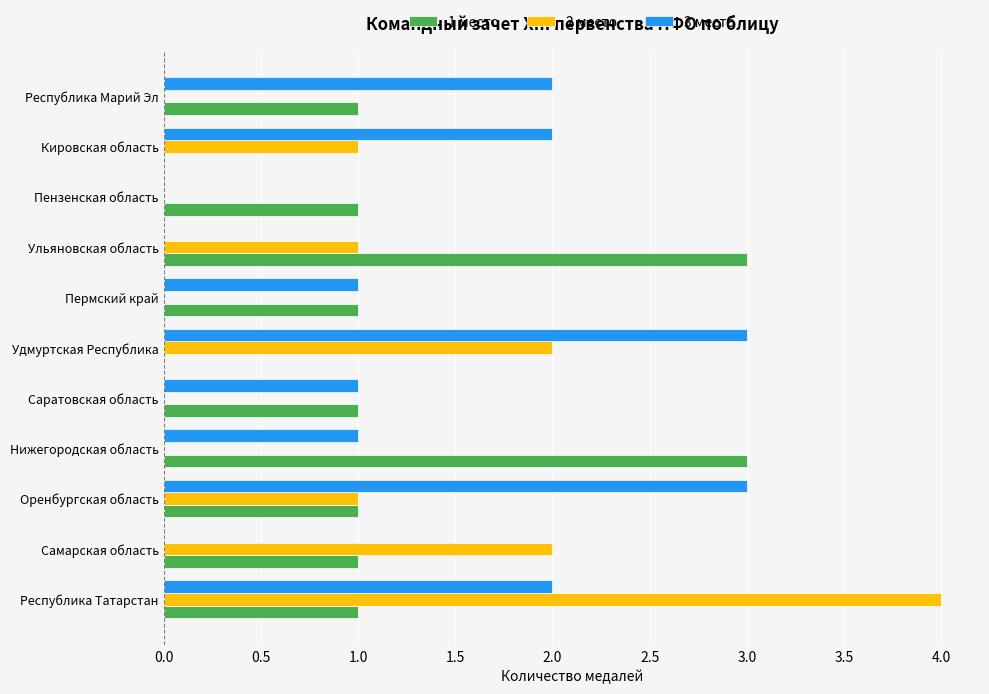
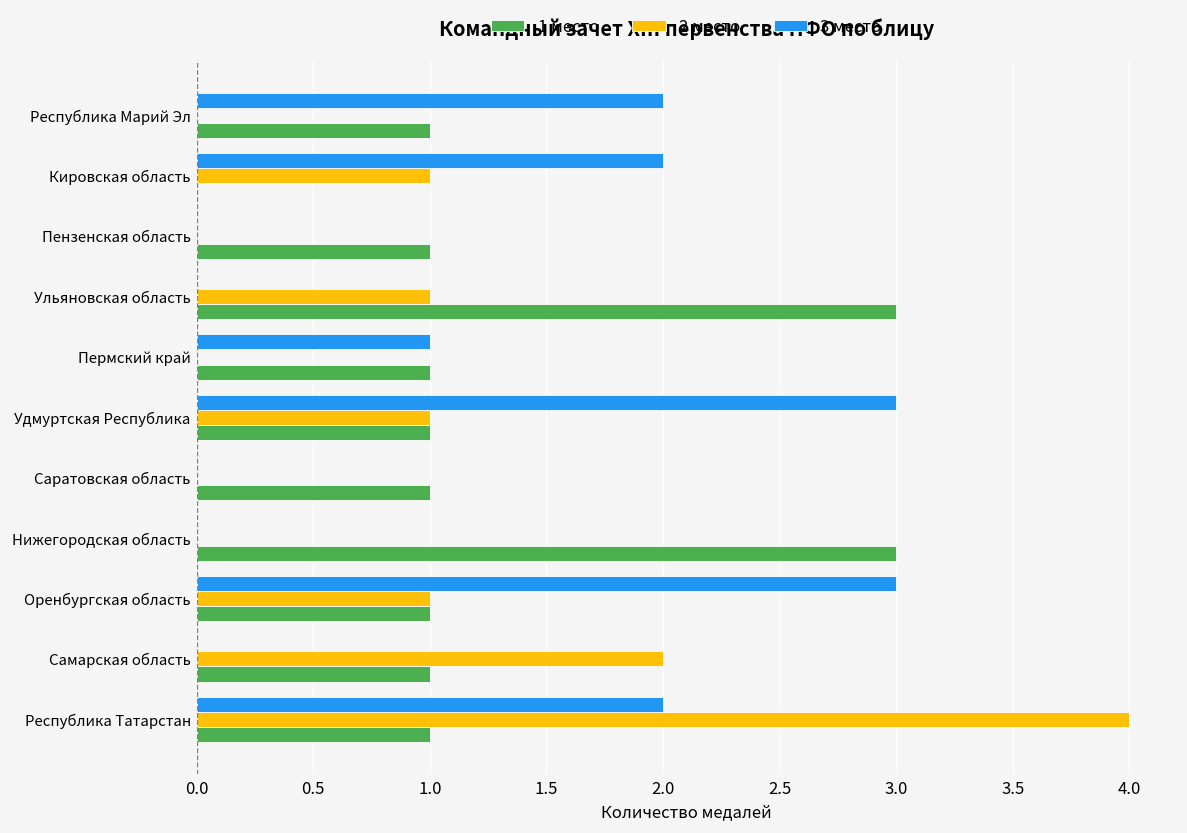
  {
    "1 место": {
      "Республика Марий Эл": 1,
      "Кировская область": 0,
      "Пензенская область": 1,
      "Ульяновская область": 3,
      "Пермский край": 1,
-     "Удмуртская Республика": 0,
+     "Удмуртская Республика": 1,
      "Саратовская область": 1,
      "Нижегородская область": 3,
      "Оренбургская область": 1,
      "Самарская область": 1,
      "Республика Татарстан": 1
    },
    "2 место": {
      "Республика Марий Эл": 0,
      "Кировская область": 1,
      "Пензенская область": 0,
      "Ульяновская область": 1,
      "Пермский край": 0,
-     "Удмуртская Республика": 2,
+     "Удмуртская Республика": 1,
      "Саратовская область": 0,
      "Нижегородская область": 0,
      "Оренбургская область": 1,
      "Самарская область": 2,
      "Республика Татарстан": 4
    },
    "3 место": {
      "Республика Марий Эл": 2,
      "Кировская область": 2,
      "Пензенская область": 0,
      "Ульяновская область": 0,
      "Пермский край": 1,
      "Удмуртская Республика": 3,
-     "Саратовская область": 1,
-     "Нижегородская область": 1,
+     "Саратовская область": 0,
+     "Нижегородская область": 0,
      "Оренбургская область": 3,
      "Самарская область": 0,
      "Республика Татарстан": 2
    }
  }
